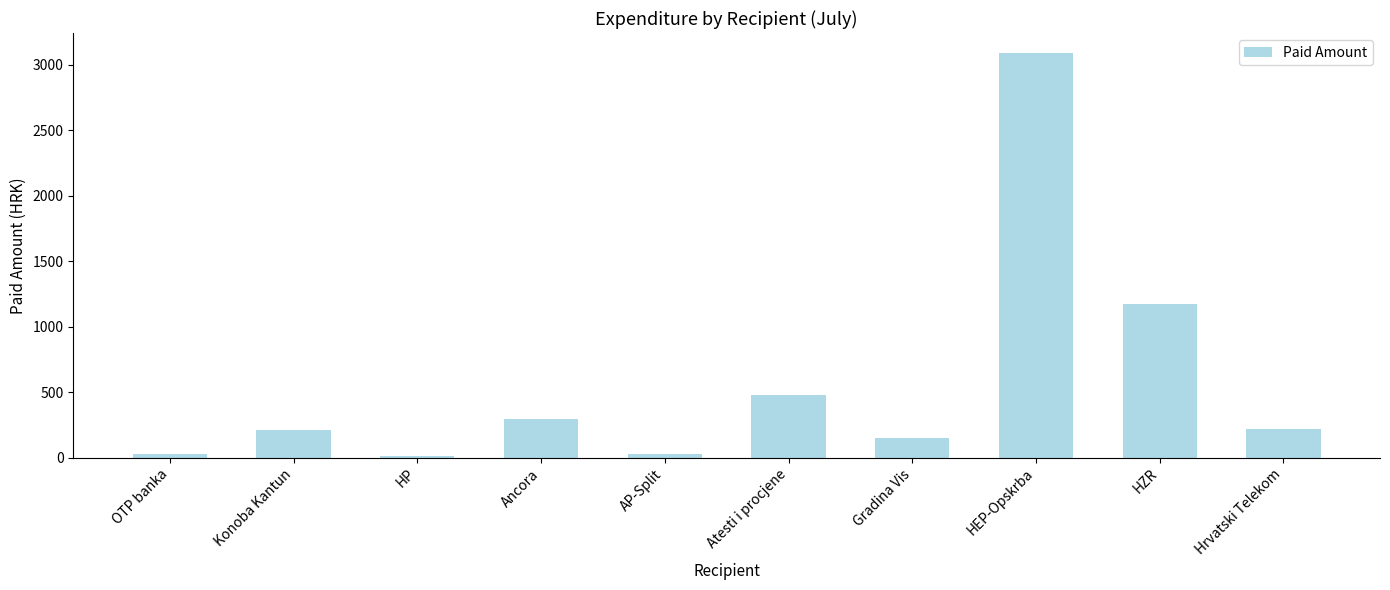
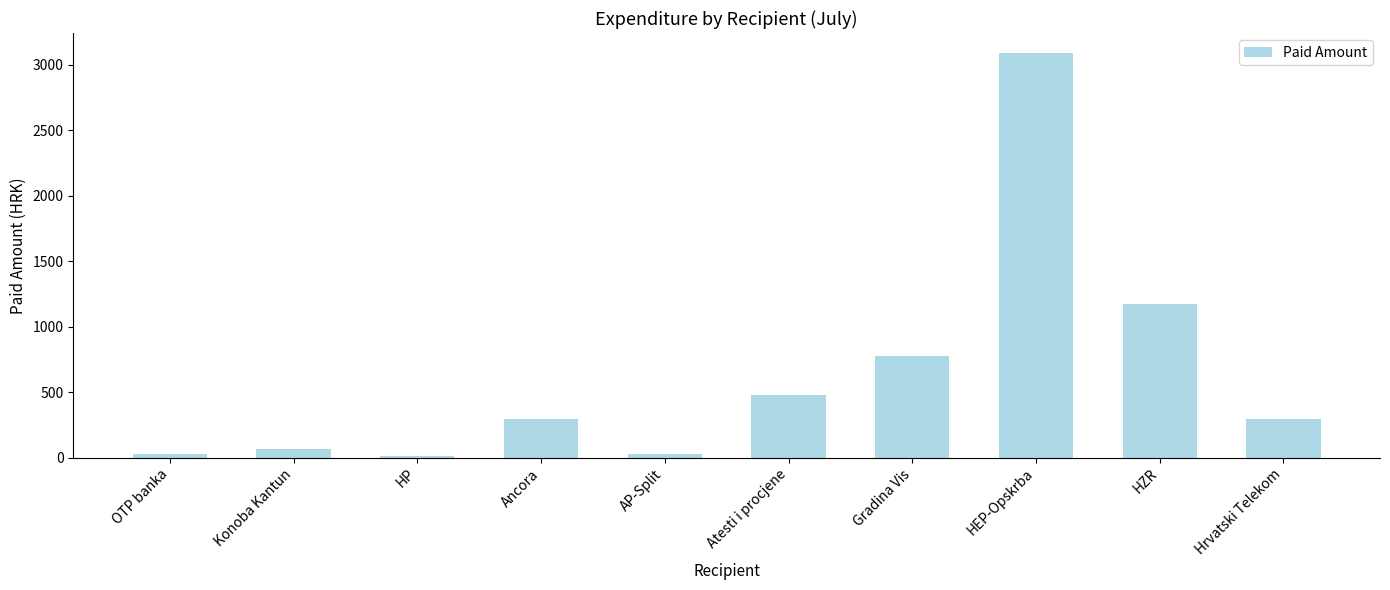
  {
    "OTP banka": 30,
-   "Konoba Kantun": 210,
+   "Konoba Kantun": 70,
    "Ancora": 290,
    "AP-Split": 30,
    "Atesti i procjene": 480,
-   "Gradina Vis": 150,
+   "Gradina Vis": 770,
    "HEP-Opskrba": 3090,
    "HZR": 1170,
-   "Hrvatski Telekom": 210
+   "Hrvatski Telekom": 300
  }
